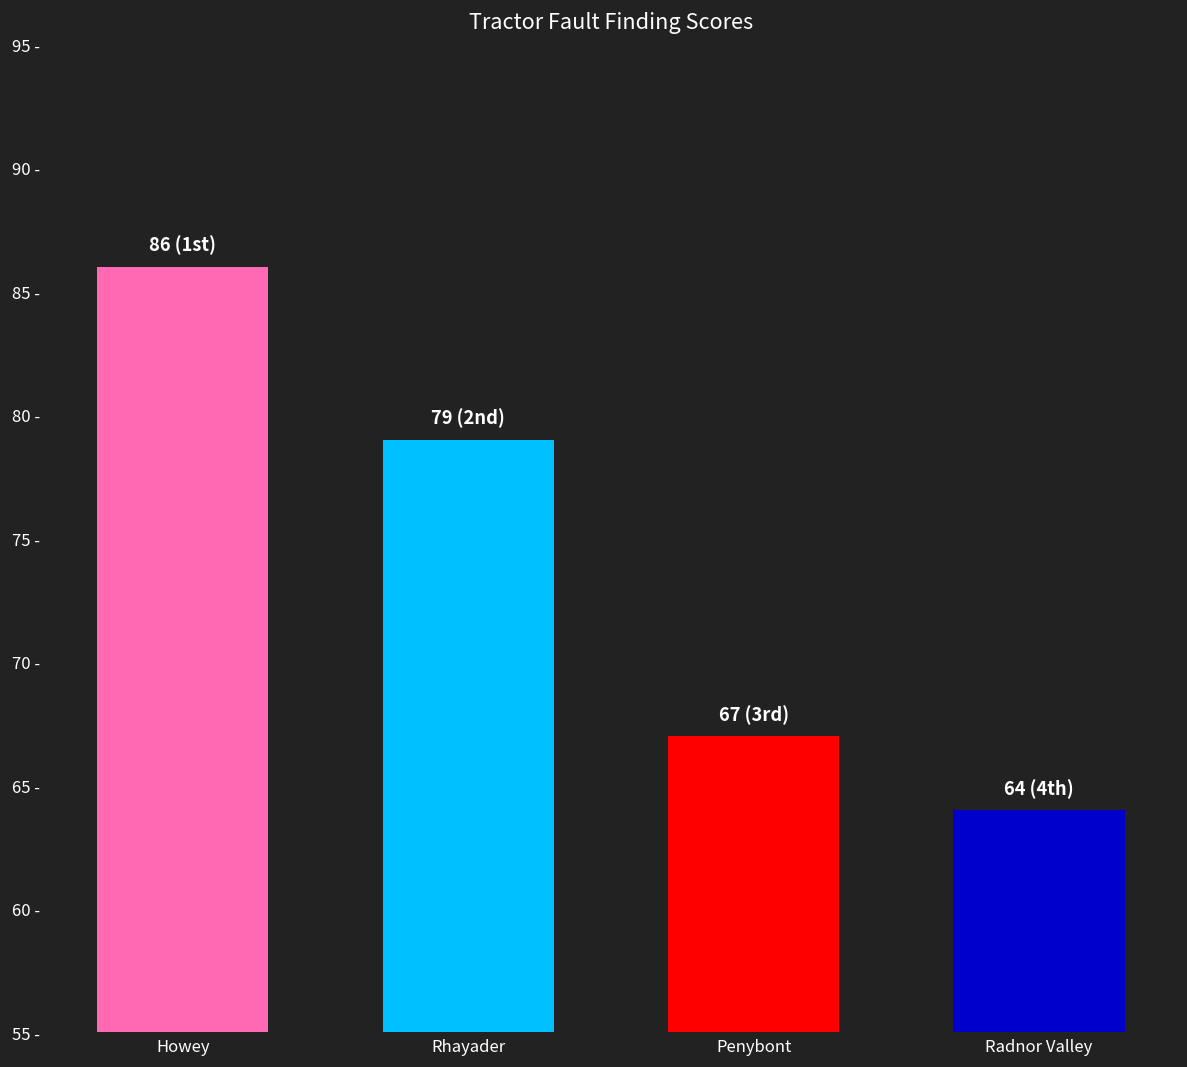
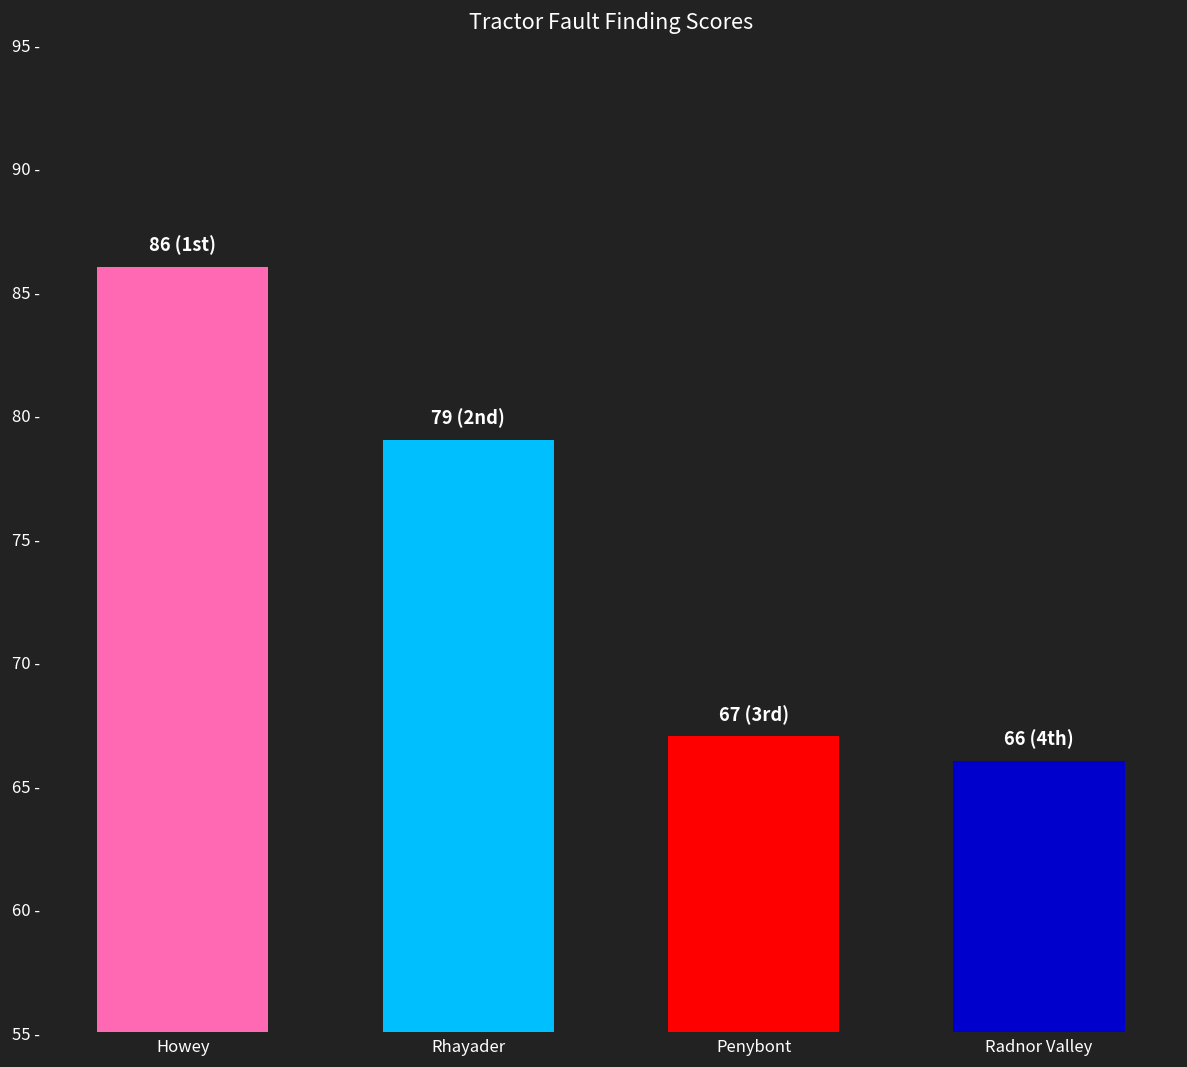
  {
    "Howey": 86,
    "Rhayader": 79,
    "Penybont": 67,
-   "Radnor Valley": 64
+   "Radnor Valley": 66
  }
